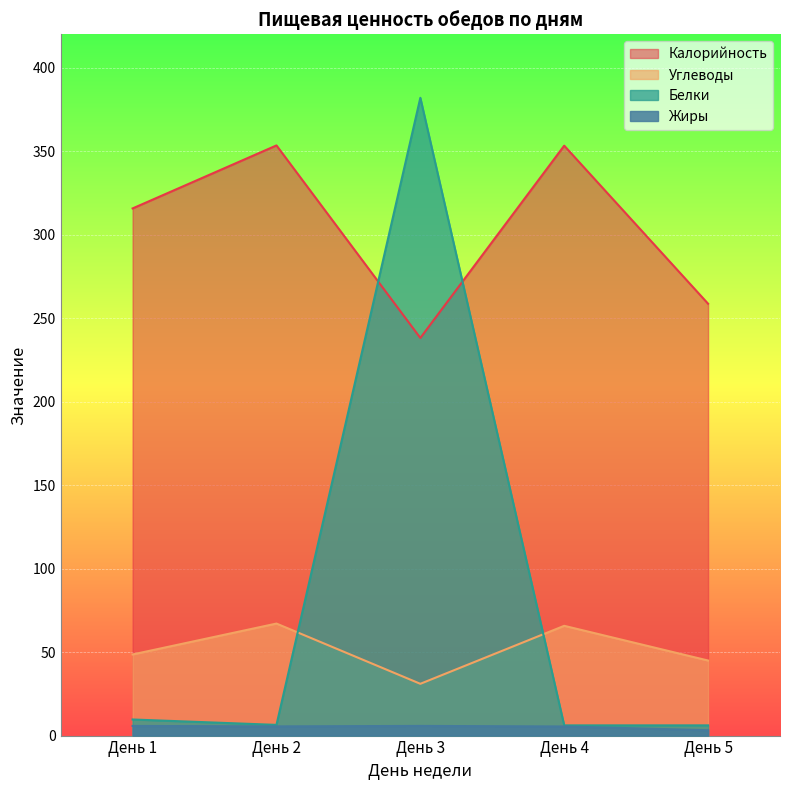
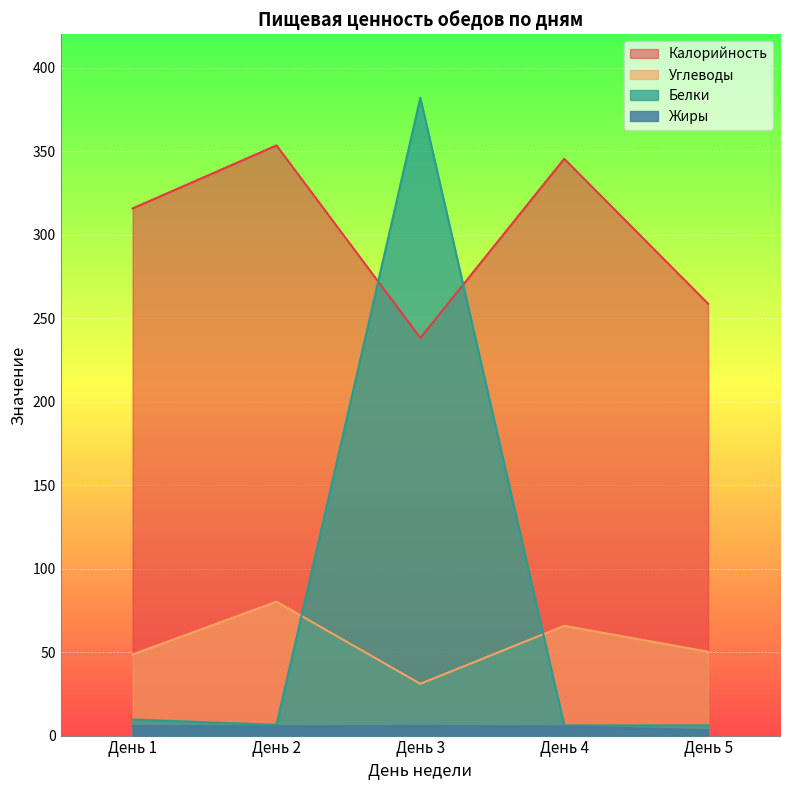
  {
    "Калорийность": {
      "День 1": 316,
      "День 2": 353,
      "День 3": 238,
-     "День 4": 353,
+     "День 4": 345,
      "День 5": 259
    },
    "Углеводы": {
      "День 1": 49,
-     "День 2": 67,
+     "День 2": 80,
      "День 3": 31,
      "День 4": 66,
-     "День 5": 45
+     "День 5": 50
    }
  }
